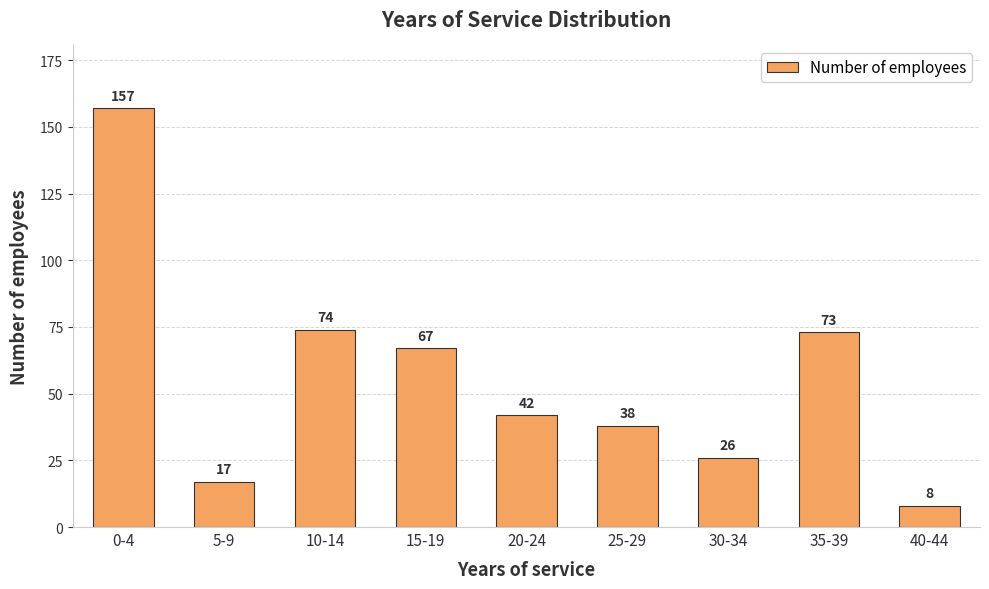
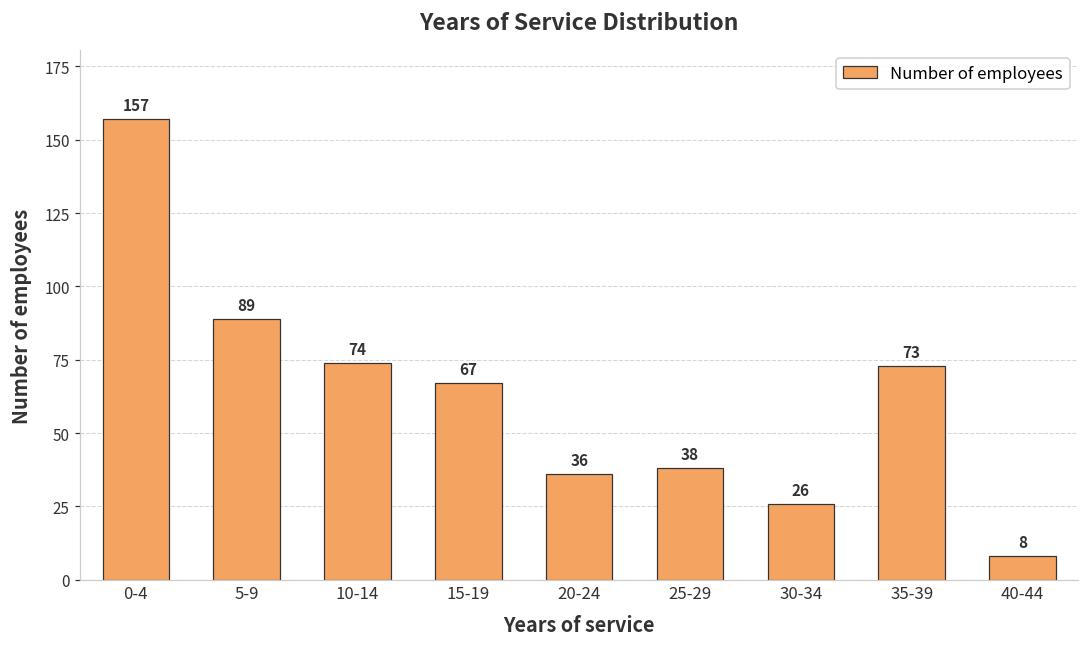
  {
    "0-4": 157,
-   "5-9": 17,
+   "5-9": 89,
    "10-14": 74,
    "15-19": 67,
-   "20-24": 42,
+   "20-24": 36,
    "25-29": 38,
    "30-34": 26,
    "35-39": 73,
    "40-44": 8
  }
